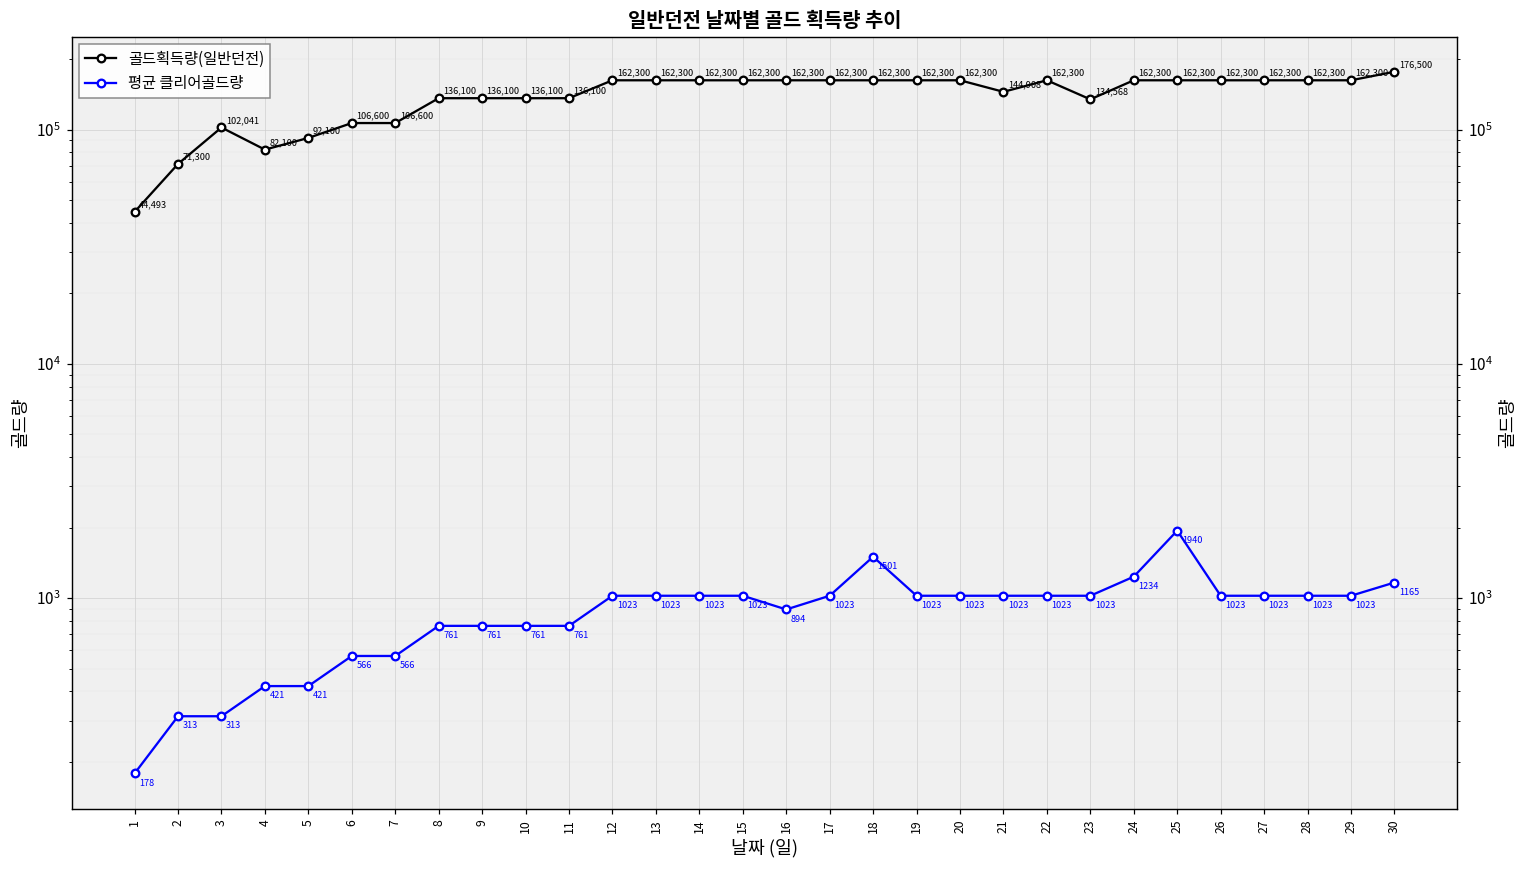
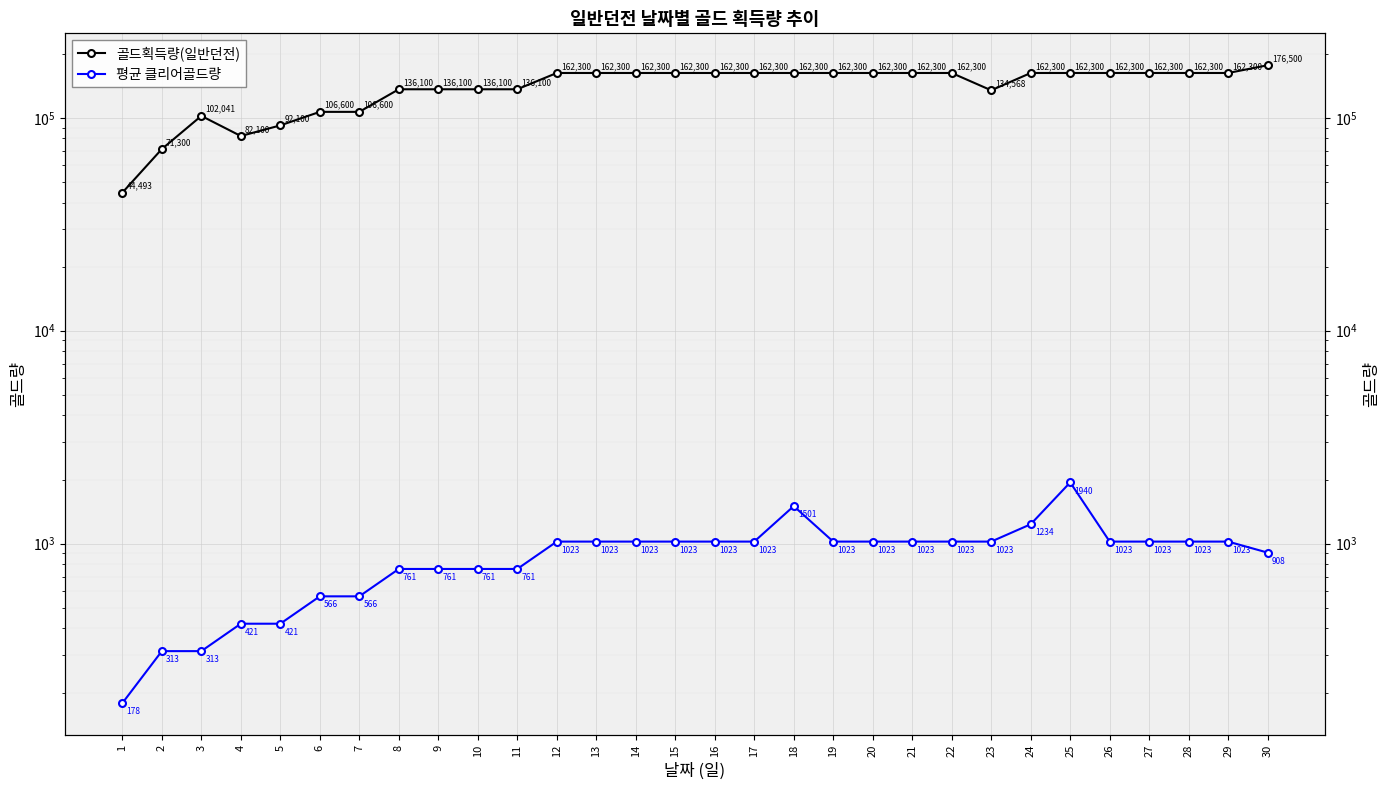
  {
    "골드획득량(일반던전)": {
      "1": "44,493",
      "2": "71,300",
      "3": "102,041",
      "4": "82,100",
      "5": "92,100",
      "6": "106,600",
      "7": "106,600",
      "8": "136,100",
      "9": "136,100",
      "10": "136,100",
      "11": "136,100",
      "12": "162,300",
      "13": "162,300",
      "14": "162,300",
      "15": "162,300",
      "16": "162,300",
      "17": "162,300",
      "18": "162,300",
      "19": "162,300",
      "20": "162,300",
-     "21": "144,908",
+     "21": "162,300",
      "22": "162,300",
      "23": "134,568",
      "24": "162,300",
      "25": "162,300",
      "26": "162,300",
      "27": "162,300",
      "28": "162,300",
      "29": "162,300",
      "30": "176,500"
    },
    "평균 클리어골드량": {
      "1": "178",
      "2": "313",
      "3": "313",
      "4": "421",
      "5": "421",
      "6": "566",
      "7": "566",
      "8": "761",
      "9": "761",
      "10": "761",
      "11": "761",
      "12": "1023",
      "13": "1023",
      "14": "1023",
      "15": "1023",
-     "16": "894",
+     "16": "1023",
      "17": "1023",
      "18": "1501",
      "19": "1023",
      "20": "1023",
      "21": "1023",
      "22": "1023",
      "23": "1023",
      "24": "1234",
      "25": "1940",
      "26": "1023",
      "27": "1023",
      "28": "1023",
      "29": "1023",
-     "30": "1165"
+     "30": "908"
    }
  }
